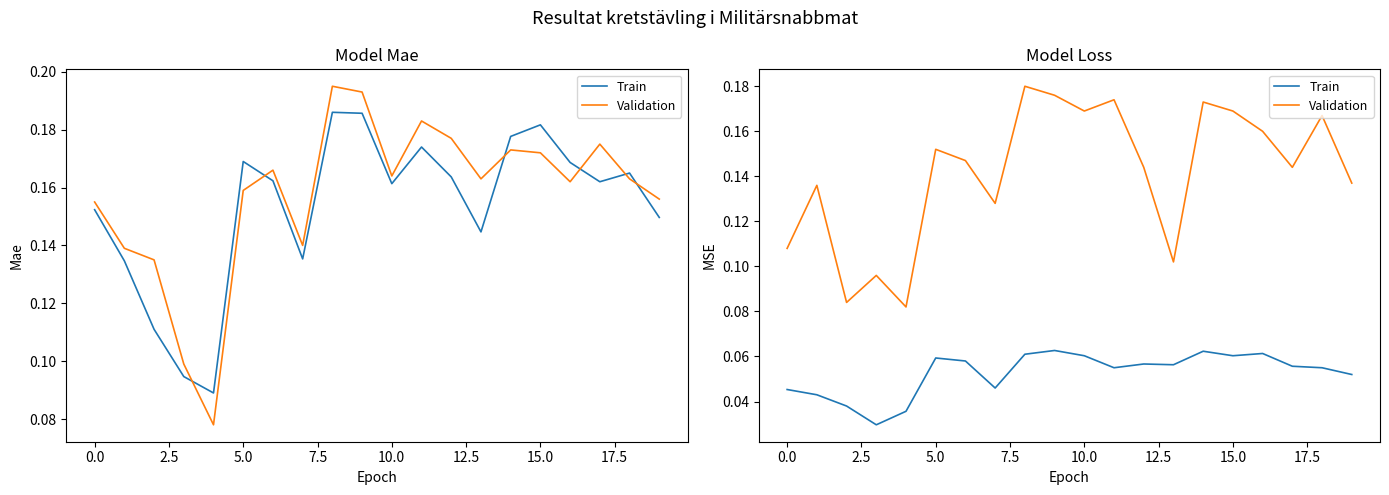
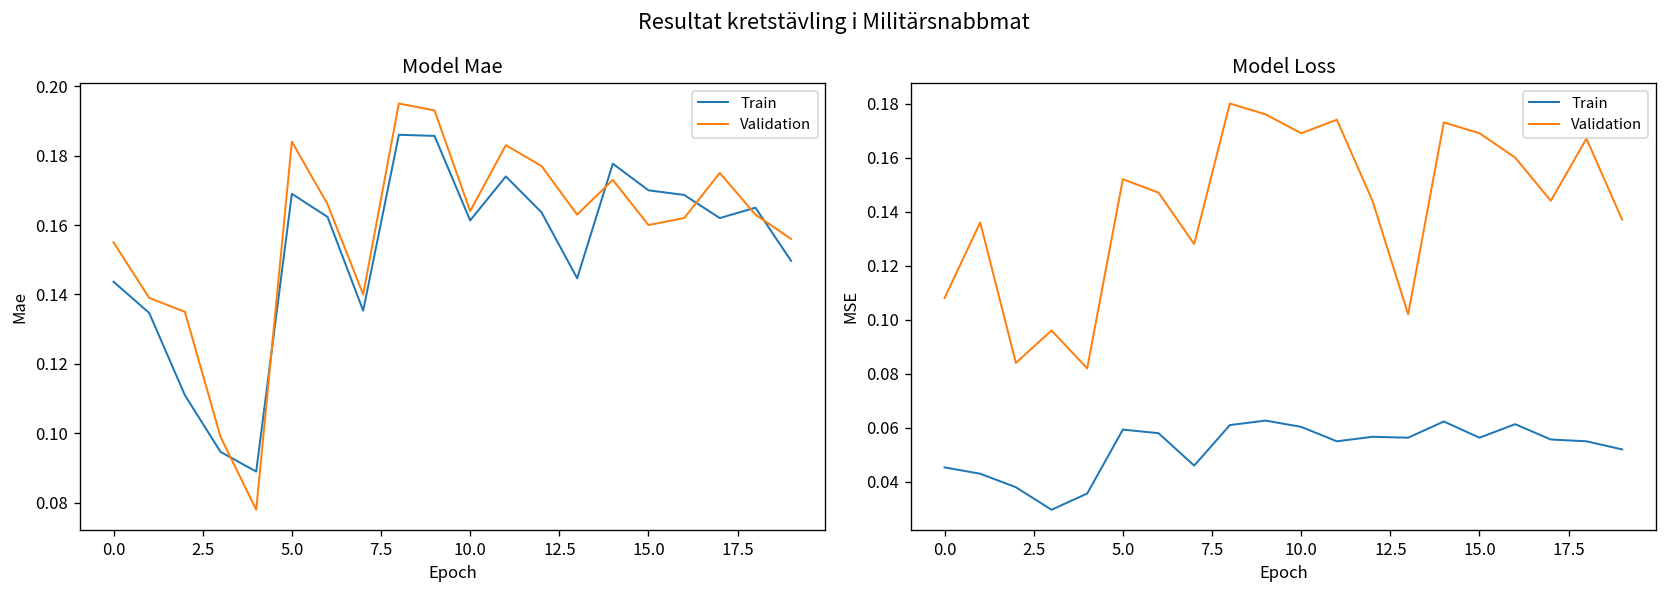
  {
    "Model Mae": {
      "Train": {
-       "0.0": 0.152,
+       "0.0": 0.144,
        "5.0": 0.169,
        "10.0": 0.161,
-       "15.0": 0.182
+       "15.0": 0.170
      },
      "Validation": {
        "0.0": 0.155,
-       "5.0": 0.159,
+       "5.0": 0.184,
        "10.0": 0.164,
-       "15.0": 0.172
+       "15.0": 0.160
      }
    },
    "Model Loss": {
      "Train": {
        "0.0": 0.045,
        "5.0": 0.059,
        "10.0": 0.060,
-       "15.0": 0.060
+       "15.0": 0.056
      },
      "Validation": {
        "0.0": 0.108,
        "5.0": 0.152,
        "10.0": 0.169,
        "15.0": 0.169
      }
    }
  }
